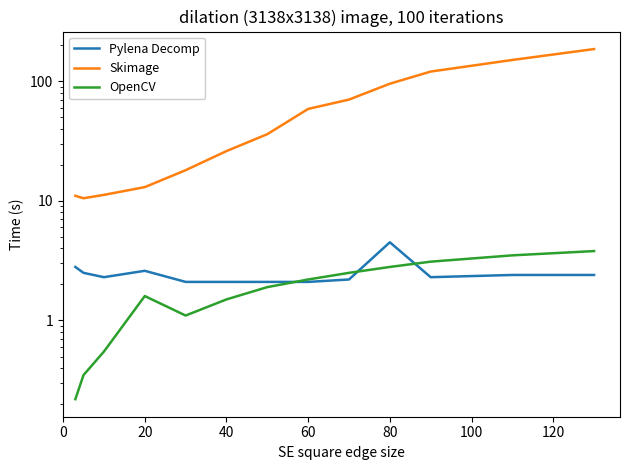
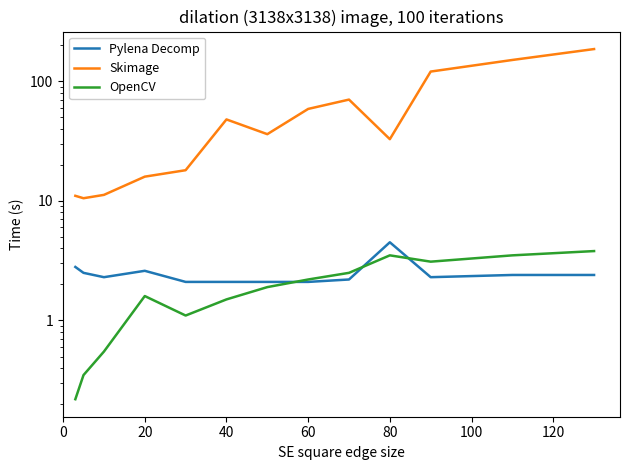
  {
    "Pylena Decomp": {
      "20": 2.6,
      "40": 2.1,
      "80": 4.5
    },
    "Skimage": {
-     "20": 13,
-     "40": 26,
+     "20": 16,
+     "40": 48,
      "60": 60,
-     "80": 100
+     "80": 33
    },
    "OpenCV": {
      "20": 1.6,
      "40": 1.5,
-     "80": 2.8
+     "80": 3.5
    }
  }
